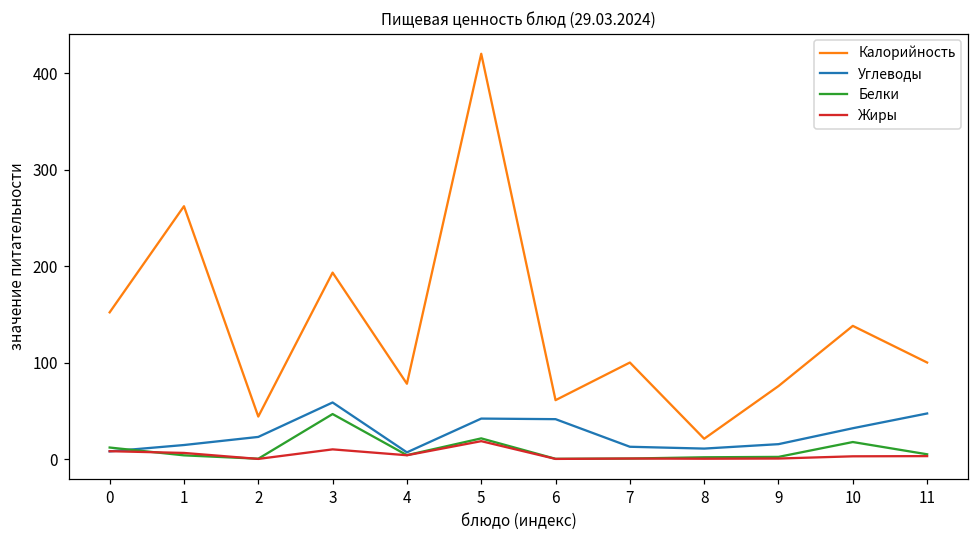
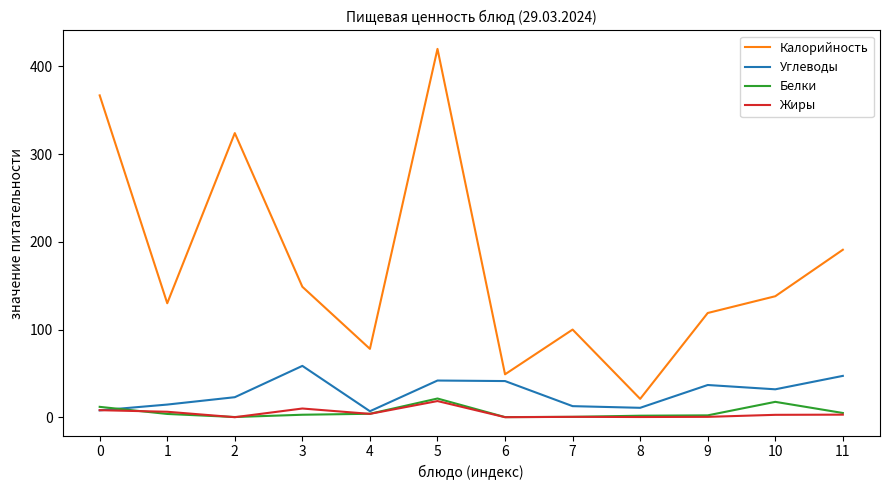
  {
    "Калорийность": {
-     "0": 150,
-     "1": 260,
-     "2": 40,
-     "3": 190,
+     "0": 370,
+     "1": 130,
+     "2": 320,
+     "3": 150,
      "4": 80,
      "5": 420,
-     "6": 60,
+     "6": 50,
      "7": 100,
      "8": 20,
-     "9": 80,
+     "9": 120,
      "10": 140,
-     "11": 100
+     "11": 190
    },
    "Углеводы": {
      "1": 10,
      "2": 20,
      "3": 60,
      "4": 10,
      "5": 40,
      "6": 40,
      "7": 10,
      "8": 10,
-     "9": 20,
+     "9": 40,
      "10": 30,
      "11": 50
    },
    "Белки": {
      "0": 10,
-     "3": 50,
+     "3": 0,
      "5": 20,
      "10": 20
    },
    "Жиры": {
      "3": 10,
      "5": 20,
      "10": 0
    }
  }
